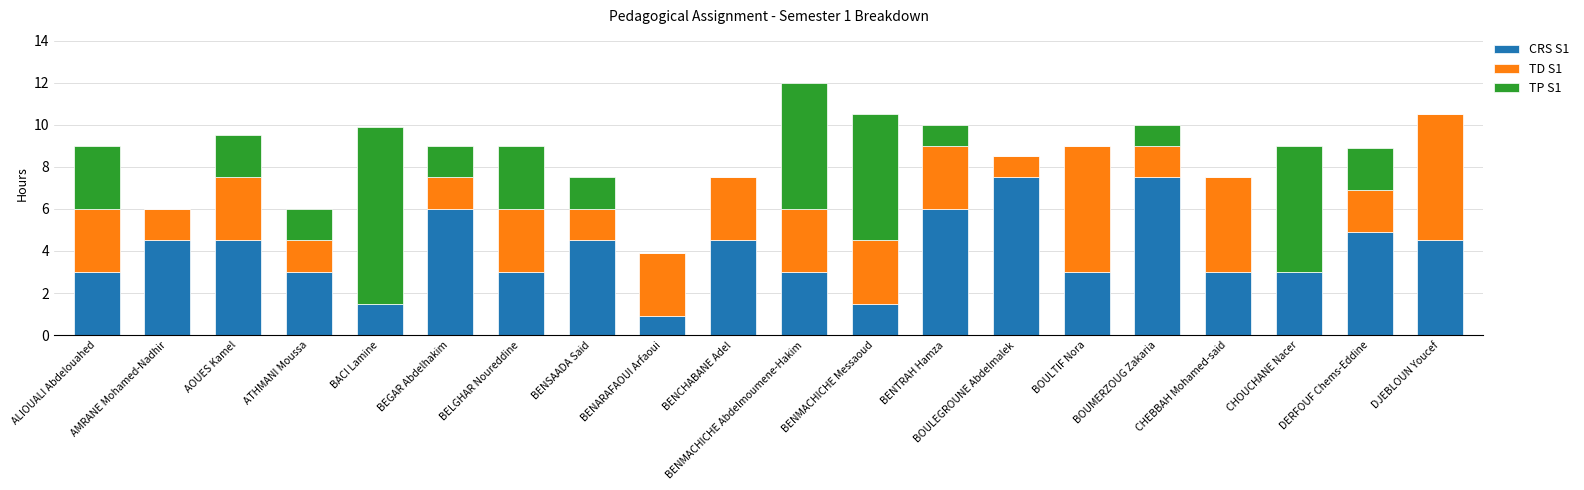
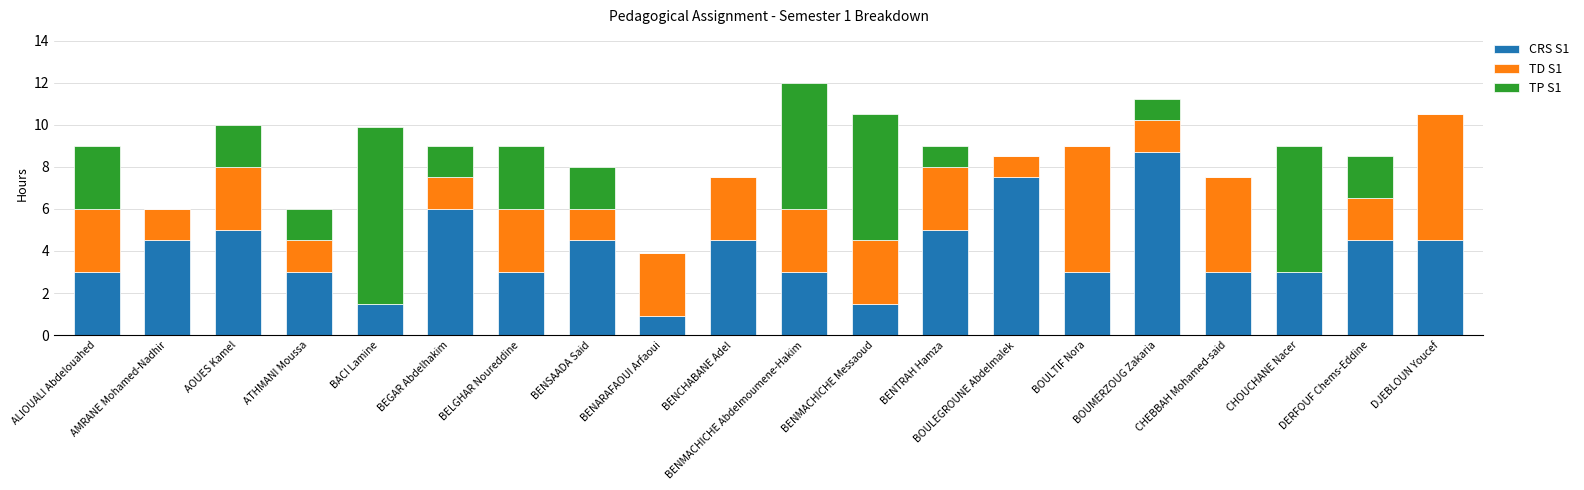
  {
    "CRS S1": {
      "ALIOUALI Abdelouahed": 3.0,
      "AMRANE Mohamed-Nadhir": 4.5,
-     "AOUES Kamel": 4.5,
+     "AOUES Kamel": 5.0,
      "ATHMANI Moussa": 3.0,
      "BACI Lamine": 1.5,
      "BEGAR Abdelhakim": 6.0,
      "BELGHAR Noureddine": 3.0,
      "BENSAADA Said": 4.5,
      "BENARAFAOUI Arfaoui": 0.9,
      "BENCHABANE Adel": 4.5,
      "BENMACHICHE Abdelmoumene-Hakim": 3.0,
      "BENMACHICHE Messaoud": 1.5,
-     "BENTRAH Hamza": 6,
+     "BENTRAH Hamza": 5,
      "BOULEGROUNE Abdelmalek": 7.5,
      "BOULTIF Nora": 3.0,
-     "BOUMERZOUG Zakaria": 7.5,
+     "BOUMERZOUG Zakaria": 8.7,
      "CHEBBAH Mohamed-said": 3.0,
      "CHOUCHANE Nacer": 3.0,
-     "DERFOUF Chems-Eddine": 4.9,
+     "DERFOUF Chems-Eddine": 4.5,
      "DJEBLOUN Youcef": 4.5
    },
    "TD S1": {
      "ALIOUALI Abdelouahed": 3.0,
      "AMRANE Mohamed-Nadhir": 1.5,
      "AOUES Kamel": 3.0,
      "ATHMANI Moussa": 1.5,
      "BACI Lamine": 0.0,
      "BEGAR Abdelhakim": 1.5,
      "BELGHAR Noureddine": 3.0,
      "BENSAADA Said": 1.5,
      "BENARAFAOUI Arfaoui": 3.0,
      "BENCHABANE Adel": 3.0,
      "BENMACHICHE Abdelmoumene-Hakim": 3.0,
      "BENMACHICHE Messaoud": 3.0,
      "BENTRAH Hamza": 3.0,
      "BOULEGROUNE Abdelmalek": 1.0,
      "BOULTIF Nora": 6.0,
      "BOUMERZOUG Zakaria": 1.5,
      "CHEBBAH Mohamed-said": 4.5,
      "CHOUCHANE Nacer": 0.0,
      "DERFOUF Chems-Eddine": 2.0,
      "DJEBLOUN Youcef": 6.0
    },
    "TP S1": {
      "ALIOUALI Abdelouahed": 3.0,
      "AMRANE Mohamed-Nadhir": 0.0,
      "AOUES Kamel": 2.0,
      "ATHMANI Moussa": 1.5,
      "BACI Lamine": 8.4,
      "BEGAR Abdelhakim": 1.5,
      "BELGHAR Noureddine": 3.0,
-     "BENSAADA Said": 1.5,
+     "BENSAADA Said": 2.0,
      "BENARAFAOUI Arfaoui": 0.0,
      "BENCHABANE Adel": 0.0,
      "BENMACHICHE Abdelmoumene-Hakim": 6.0,
      "BENMACHICHE Messaoud": 6.0,
      "BENTRAH Hamza": 1.0,
      "BOULEGROUNE Abdelmalek": 0.0,
      "BOULTIF Nora": 0.0,
      "BOUMERZOUG Zakaria": 1.0,
      "CHEBBAH Mohamed-said": 0.0,
      "CHOUCHANE Nacer": 6.0,
      "DERFOUF Chems-Eddine": 2.0,
      "DJEBLOUN Youcef": 0.0
    }
  }
